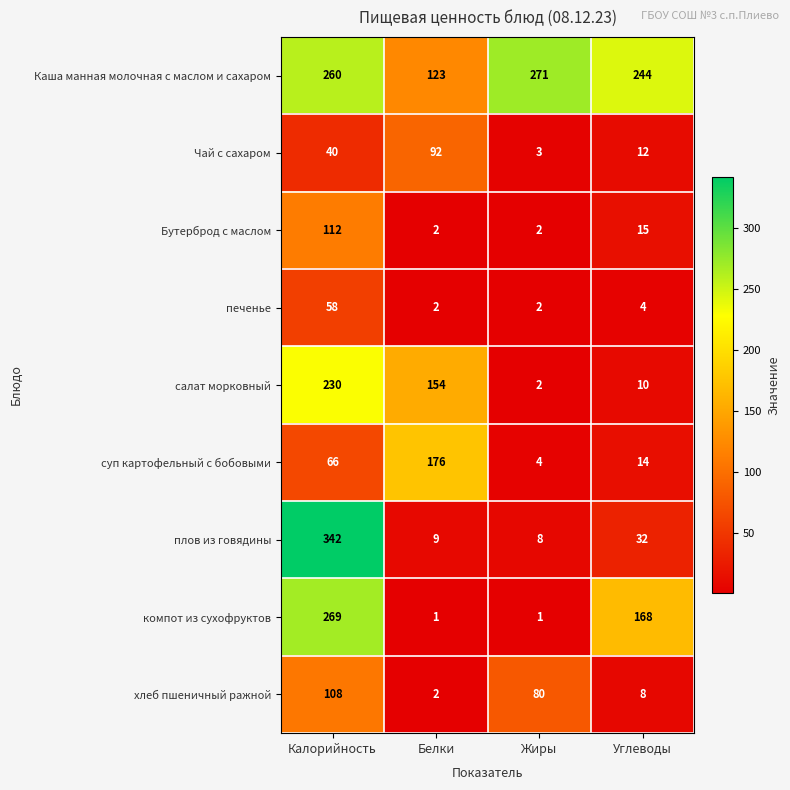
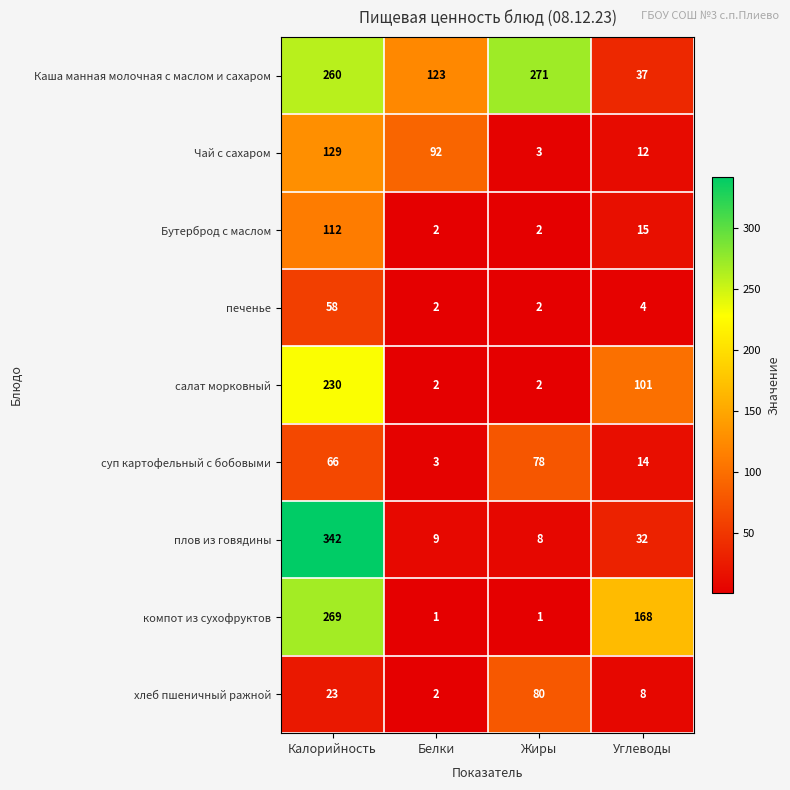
  {
    "Каша манная молочная с маслом и сахаром": {
      "Калорийность": 260,
      "Белки": 123,
      "Жиры": 271,
-     "Углеводы": 244
+     "Углеводы": 37
    },
    "Чай с сахаром": {
-     "Калорийность": 40,
+     "Калорийность": 129,
      "Белки": 92,
      "Жиры": 3,
      "Углеводы": 12
    },
    "Бутерброд с маслом": {
      "Калорийность": 112,
      "Белки": 2,
      "Жиры": 2,
      "Углеводы": 15
    },
    "печенье": {
      "Калорийность": 58,
      "Белки": 2,
      "Жиры": 2,
      "Углеводы": 4
    },
    "салат морковный": {
      "Калорийность": 230,
-     "Белки": 154,
+     "Белки": 2,
      "Жиры": 2,
-     "Углеводы": 10
+     "Углеводы": 101
    },
    "суп картофельный с бобовыми": {
      "Калорийность": 66,
-     "Белки": 176,
-     "Жиры": 4,
+     "Белки": 3,
+     "Жиры": 78,
      "Углеводы": 14
    },
    "плов из говядины": {
      "Калорийность": 342,
      "Белки": 9,
      "Жиры": 8,
      "Углеводы": 32
    },
    "компот из сухофруктов": {
      "Калорийность": 269,
      "Белки": 1,
      "Жиры": 1,
      "Углеводы": 168
    },
    "хлеб пшеничный ражной": {
-     "Калорийность": 108,
+     "Калорийность": 23,
      "Белки": 2,
      "Жиры": 80,
      "Углеводы": 8
    }
  }
